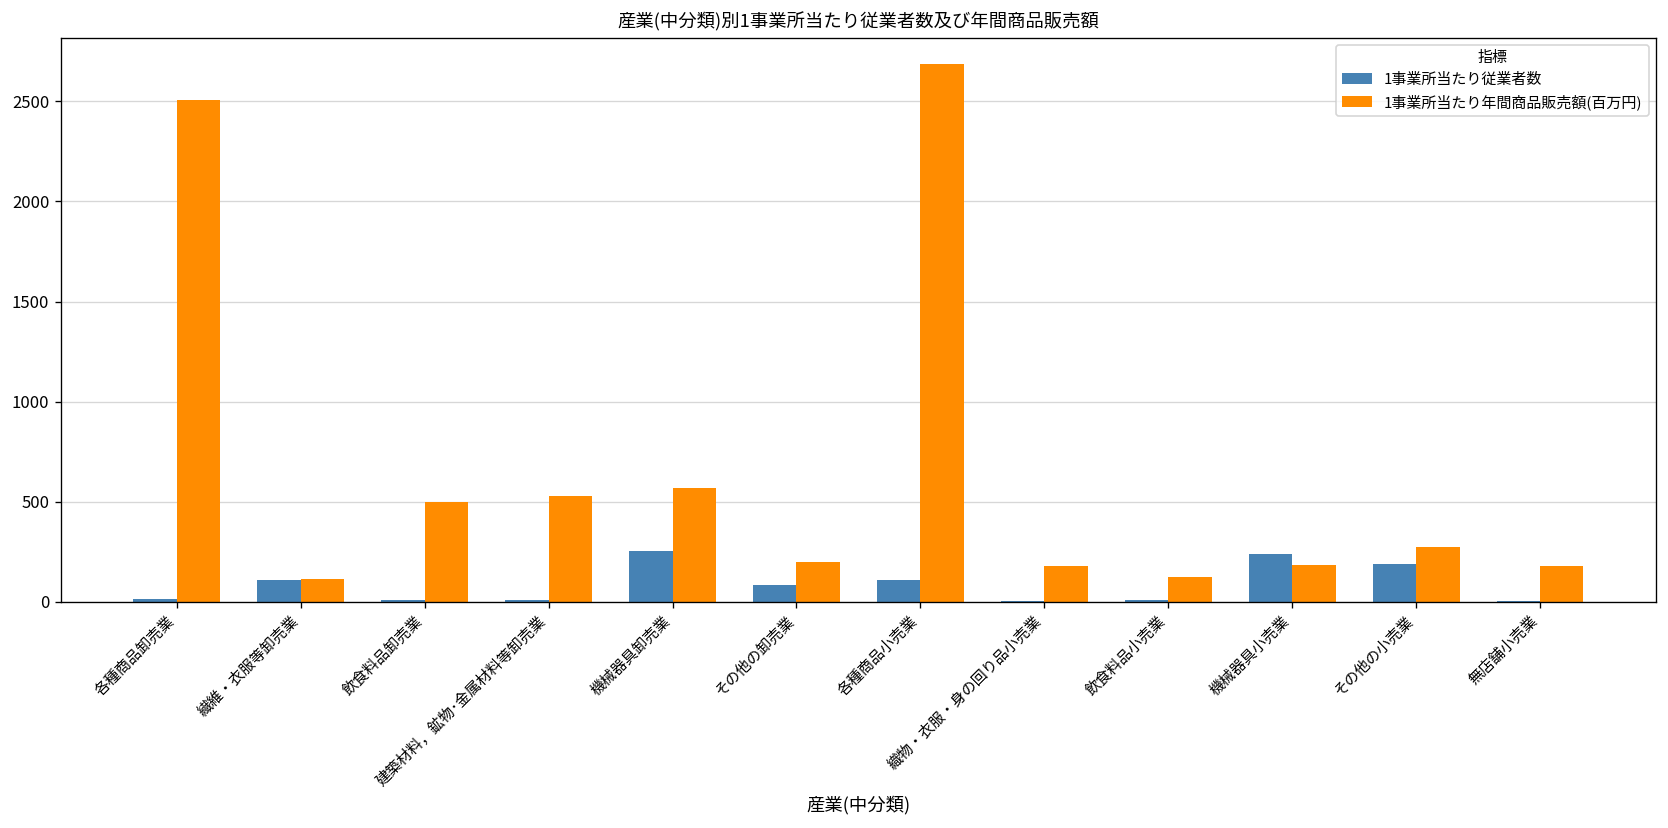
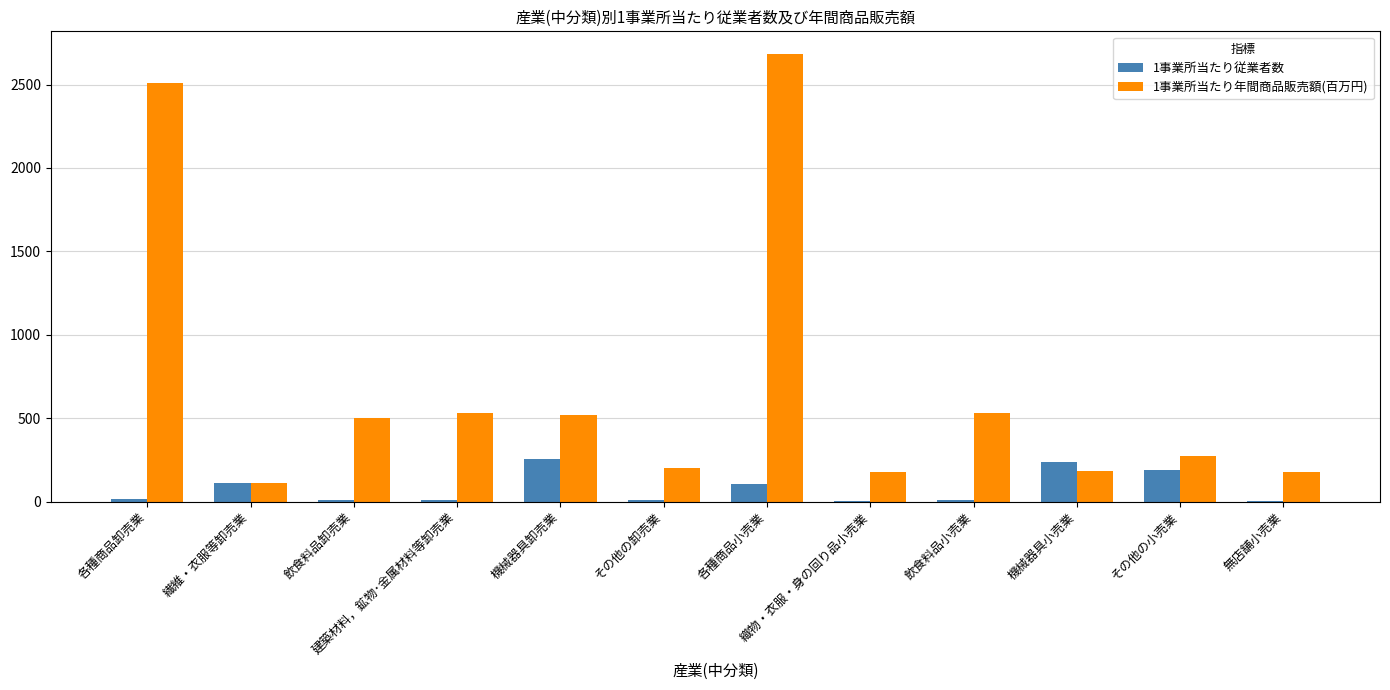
  {
    "1事業所当たり従業者数": {
      "繊維・衣服等卸売業": 110,
      "機械器具卸売業": 250,
-     "その他の卸売業": 80,
+     "その他の卸売業": 10,
      "各種商品小売業": 110,
      "機械器具小売業": 240,
      "その他の小売業": 190
    },
    "1事業所当たり年間商品販売額(百万円)": {
      "各種商品卸売業": 2510,
      "繊維・衣服等卸売業": 110,
      "飲食料品卸売業": 500,
      "建築材料，鉱物･金属材料等卸売業": 530,
-     "機械器具卸売業": 570,
+     "機械器具卸売業": 520,
      "その他の卸売業": 200,
      "各種商品小売業": 2680,
      "織物・衣服・身の回り品小売業": 180,
-     "飲食料品小売業": 120,
+     "飲食料品小売業": 530,
      "機械器具小売業": 180,
      "その他の小売業": 270,
      "無店舗小売業": 180
    }
  }
